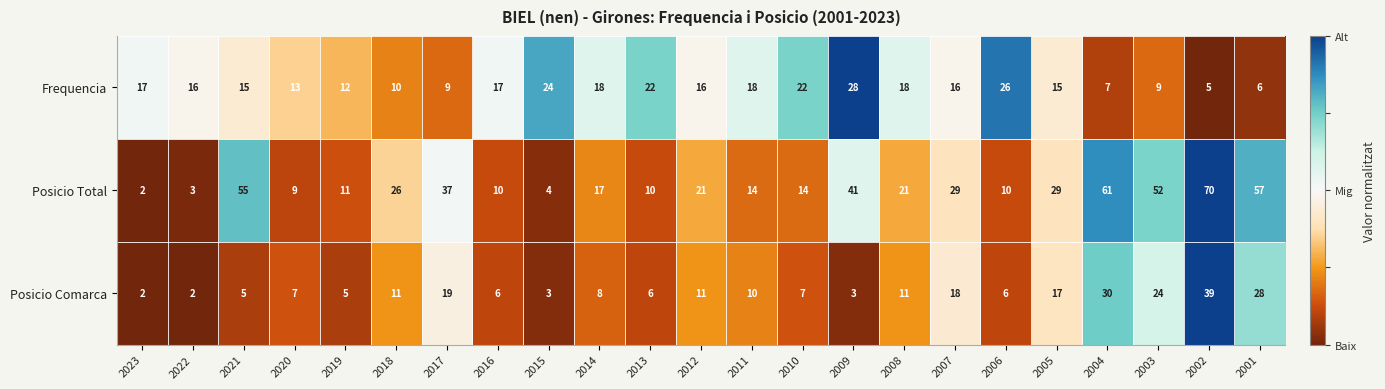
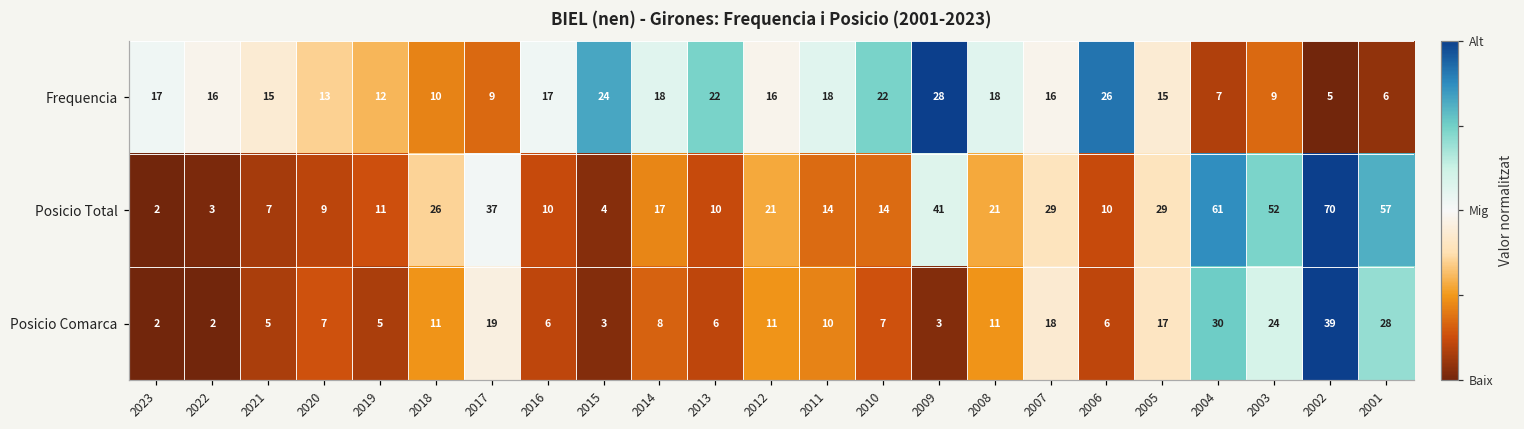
  {
    "Frequencia": {
      "2023": 17,
      "2022": 16,
      "2021": 15,
      "2020": 13,
      "2019": 12,
      "2018": 10,
      "2017": 9,
      "2016": 17,
      "2015": 24,
      "2014": 18,
      "2013": 22,
      "2012": 16,
      "2011": 18,
      "2010": 22,
      "2009": 28,
      "2008": 18,
      "2007": 16,
      "2006": 26,
      "2005": 15,
      "2004": 7,
      "2003": 9,
      "2002": 5,
      "2001": 6
    },
    "Posicio Total": {
      "2023": 2,
      "2022": 3,
-     "2021": 55,
+     "2021": 7,
      "2020": 9,
      "2019": 11,
      "2018": 26,
      "2017": 37,
      "2016": 10,
      "2015": 4,
      "2014": 17,
      "2013": 10,
      "2012": 21,
      "2011": 14,
      "2010": 14,
      "2009": 41,
      "2008": 21,
      "2007": 29,
      "2006": 10,
      "2005": 29,
      "2004": 61,
      "2003": 52,
      "2002": 70,
      "2001": 57
    },
    "Posicio Comarca": {
      "2023": 2,
      "2022": 2,
      "2021": 5,
      "2020": 7,
      "2019": 5,
      "2018": 11,
      "2017": 19,
      "2016": 6,
      "2015": 3,
      "2014": 8,
      "2013": 6,
      "2012": 11,
      "2011": 10,
      "2010": 7,
      "2009": 3,
      "2008": 11,
      "2007": 18,
      "2006": 6,
      "2005": 17,
      "2004": 30,
      "2003": 24,
      "2002": 39,
      "2001": 28
    }
  }
